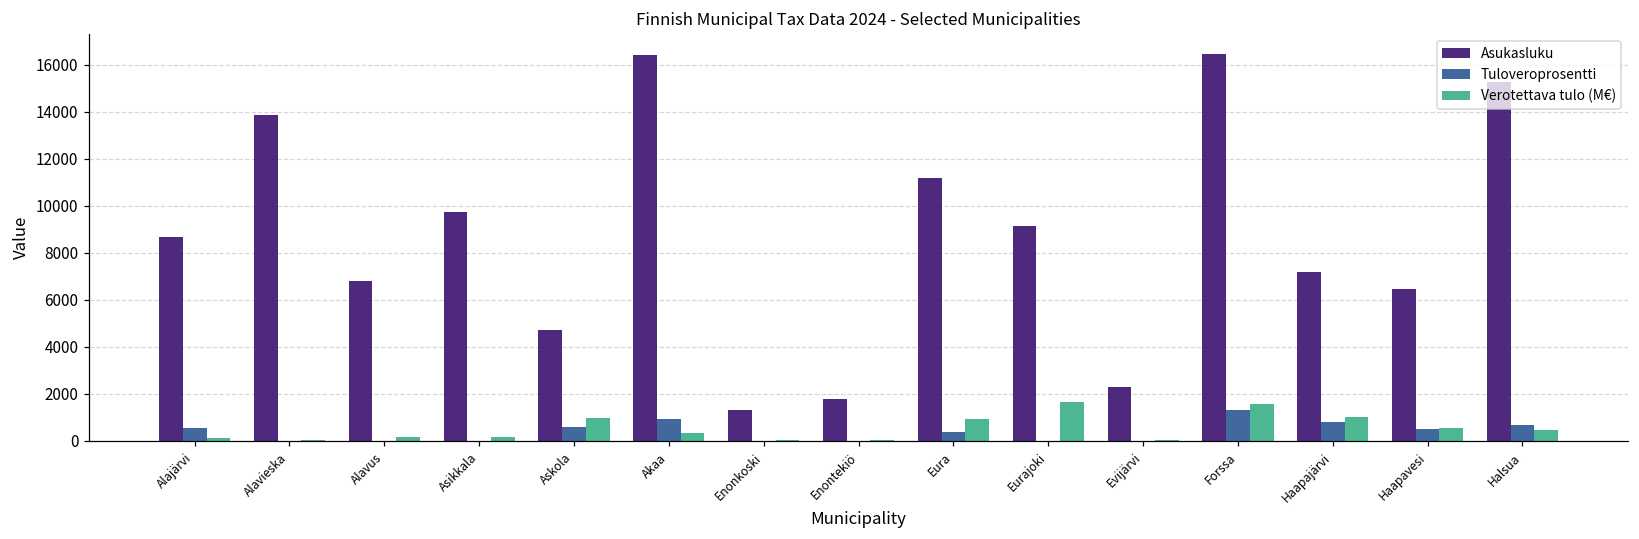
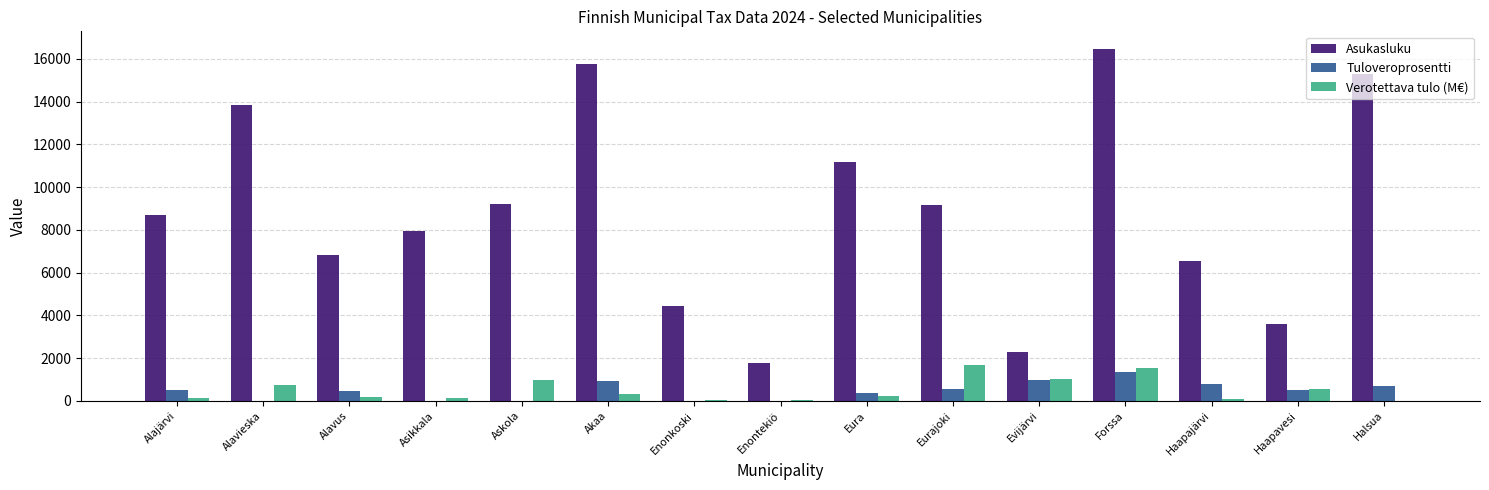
  {
    "Asukasluku": {
      "Alajärvi": 8700,
      "Alavieska": 13900,
      "Alavus": 6800,
-     "Asikkala": 9700,
-     "Askola": 4700,
-     "Akaa": 16400,
-     "Enonkoski": 1300,
+     "Asikkala": 8000,
+     "Askola": 9200,
+     "Akaa": 15800,
+     "Enonkoski": 4400,
      "Enontekiö": 1800,
      "Eura": 11200,
      "Eurajoki": 9100,
      "Evijärvi": 2300,
      "Forssa": 16500,
-     "Haapajärvi": 7200,
-     "Haapavesi": 6500
+     "Haapajärvi": 6600,
+     "Haapavesi": 3600
    },
    "Tuloveroprosentti": {
      "Alajärvi": 500,
-     "Alavus": 0,
-     "Askola": 600,
+     "Alavus": 400,
+     "Askola": 0,
      "Akaa": 1000,
      "Eura": 400,
-     "Eurajoki": 0,
-     "Evijärvi": 0,
+     "Eurajoki": 500,
+     "Evijärvi": 1000,
      "Forssa": 1300,
      "Haapajärvi": 800,
      "Haapavesi": 500,
      "Halsua": 700
    },
    "Verotettava tulo (M€)": {
      "Alajärvi": 100,
-     "Alavieska": 0,
+     "Alavieska": 700,
      "Alavus": 200,
      "Asikkala": 200,
      "Askola": 1000,
      "Akaa": 300,
-     "Eura": 900,
+     "Eura": 200,
      "Eurajoki": 1700,
-     "Evijärvi": 0,
+     "Evijärvi": 1000,
      "Forssa": 1600,
-     "Haapajärvi": 1000,
+     "Haapajärvi": 100,
      "Haapavesi": 600,
-     "Halsua": 400
+     "Halsua": 0
    }
  }
